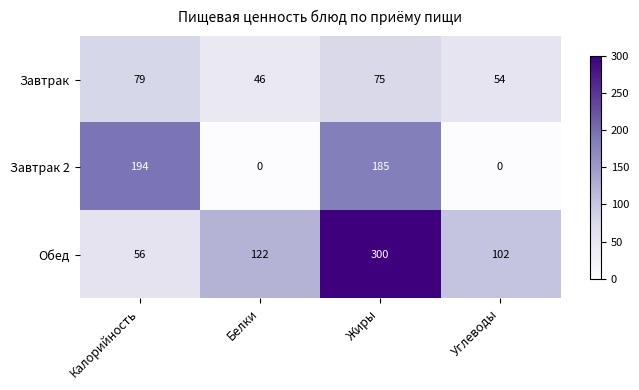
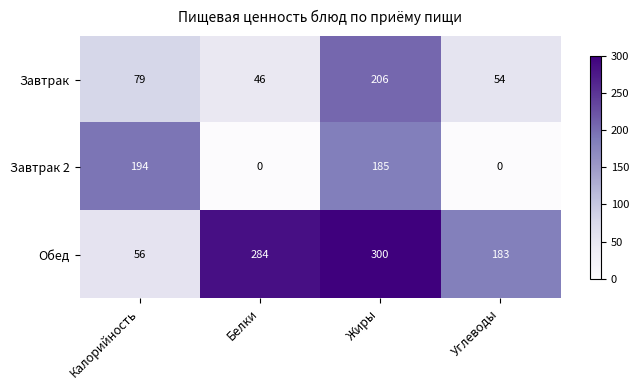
  {
    "Завтрак": {
      "Калорийность": 79,
      "Белки": 46,
-     "Жиры": 75,
+     "Жиры": 206,
      "Углеводы": 54
    },
    "Завтрак 2": {
      "Калорийность": 194,
      "Белки": 0,
      "Жиры": 185,
      "Углеводы": 0
    },
    "Обед": {
      "Калорийность": 56,
-     "Белки": 122,
+     "Белки": 284,
      "Жиры": 300,
-     "Углеводы": 102
+     "Углеводы": 183
    }
  }
